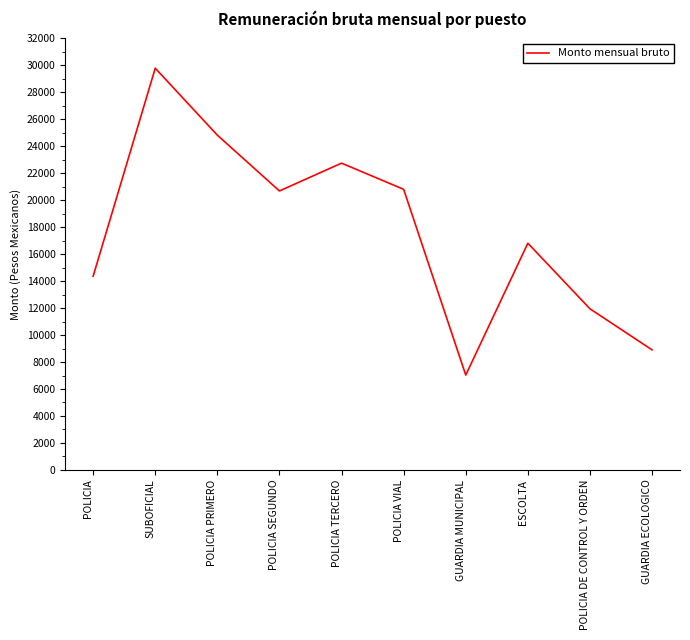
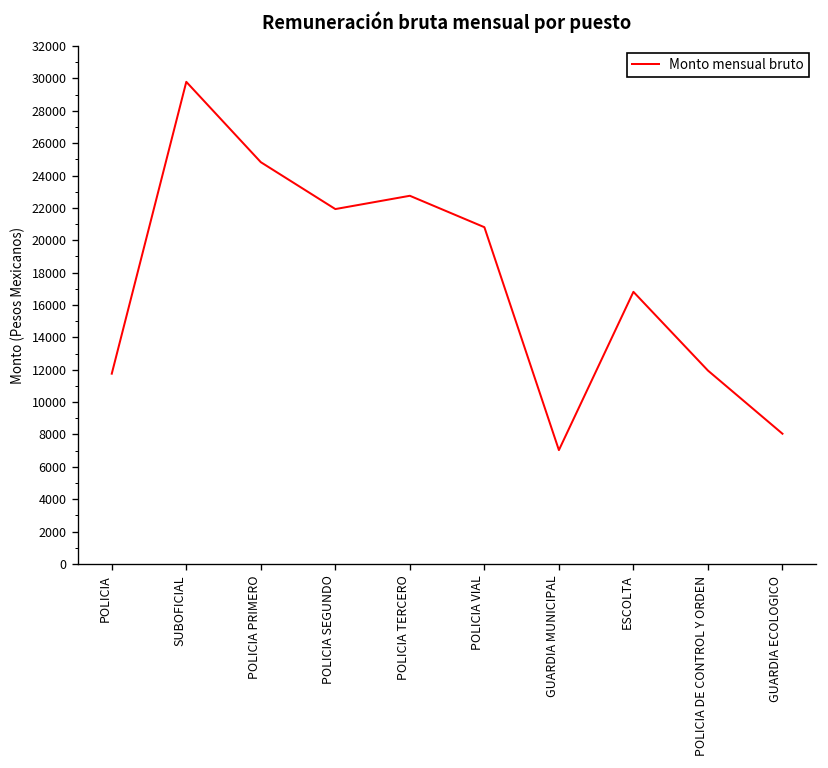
  {
-   "POLICIA": 14400,
+   "POLICIA": 11800,
    "SUBOFICIAL": 29800,
    "POLICIA PRIMERO": 24800,
-   "POLICIA SEGUNDO": 20700,
+   "POLICIA SEGUNDO": 21900,
    "POLICIA TERCERO": 22700,
    "POLICIA VIAL": 20800,
    "GUARDIA MUNICIPAL": 7000,
    "ESCOLTA": 16800,
    "POLICIA DE CONTROL Y ORDEN": 11900,
-   "GUARDIA ECOLOGICO": 8900
+   "GUARDIA ECOLOGICO": 8000
  }
